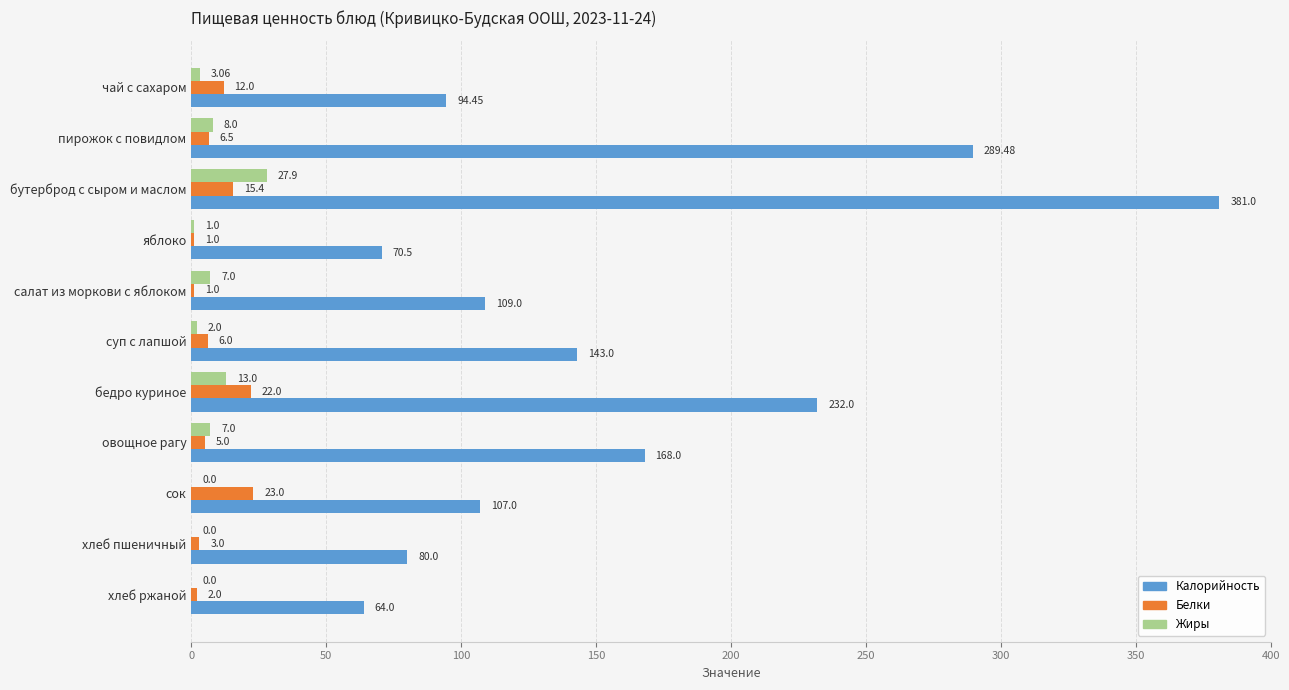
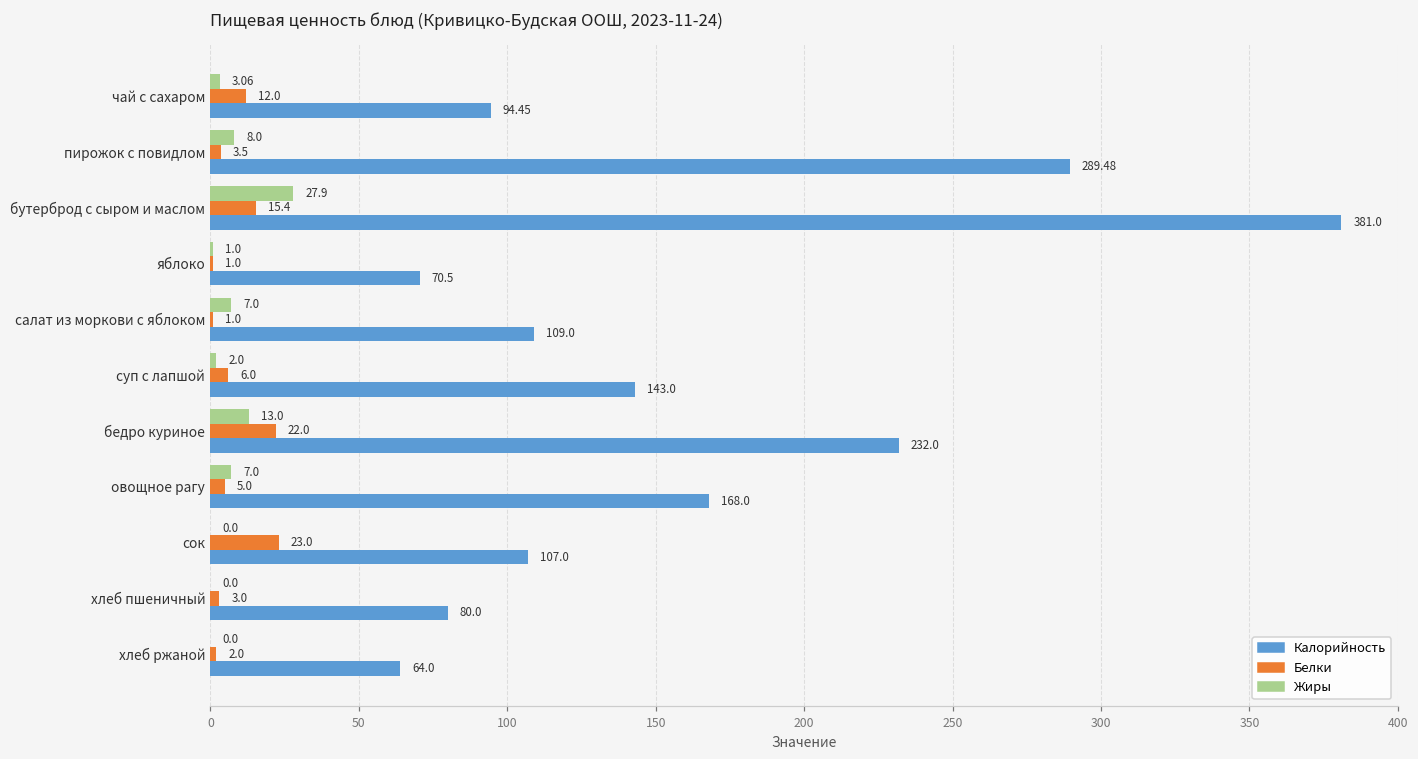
  {
    "Калорийность": {
      "чай с сахаром": 94.45,
      "пирожок с повидлом": 289.48,
      "бутерброд с сыром и маслом": 381.0,
      "яблоко": 70.5,
      "салат из моркови с яблоком": 109.0,
      "суп с лапшой": 143.0,
      "бедро куриное": 232.0,
      "овощное рагу": 168.0,
      "сок": 107.0,
      "хлеб пшеничный": 80.0,
      "хлеб ржаной": 64.0
    },
    "Белки": {
      "чай с сахаром": 12.0,
-     "пирожок с повидлом": 6.5,
+     "пирожок с повидлом": 3.5,
      "бутерброд с сыром и маслом": 15.4,
      "яблоко": 1.0,
      "салат из моркови с яблоком": 1.0,
      "суп с лапшой": 6.0,
      "бедро куриное": 22.0,
      "овощное рагу": 5.0,
      "сок": 23.0,
      "хлеб пшеничный": 3.0,
      "хлеб ржаной": 2.0
    },
    "Жиры": {
      "чай с сахаром": 3.06,
      "пирожок с повидлом": 8.0,
      "бутерброд с сыром и маслом": 27.9,
      "яблоко": 1.0,
      "салат из моркови с яблоком": 7.0,
      "суп с лапшой": 2.0,
      "бедро куриное": 13.0,
      "овощное рагу": 7.0,
      "сок": 0.0,
      "хлеб пшеничный": 0.0,
      "хлеб ржаной": 0.0
    }
  }
